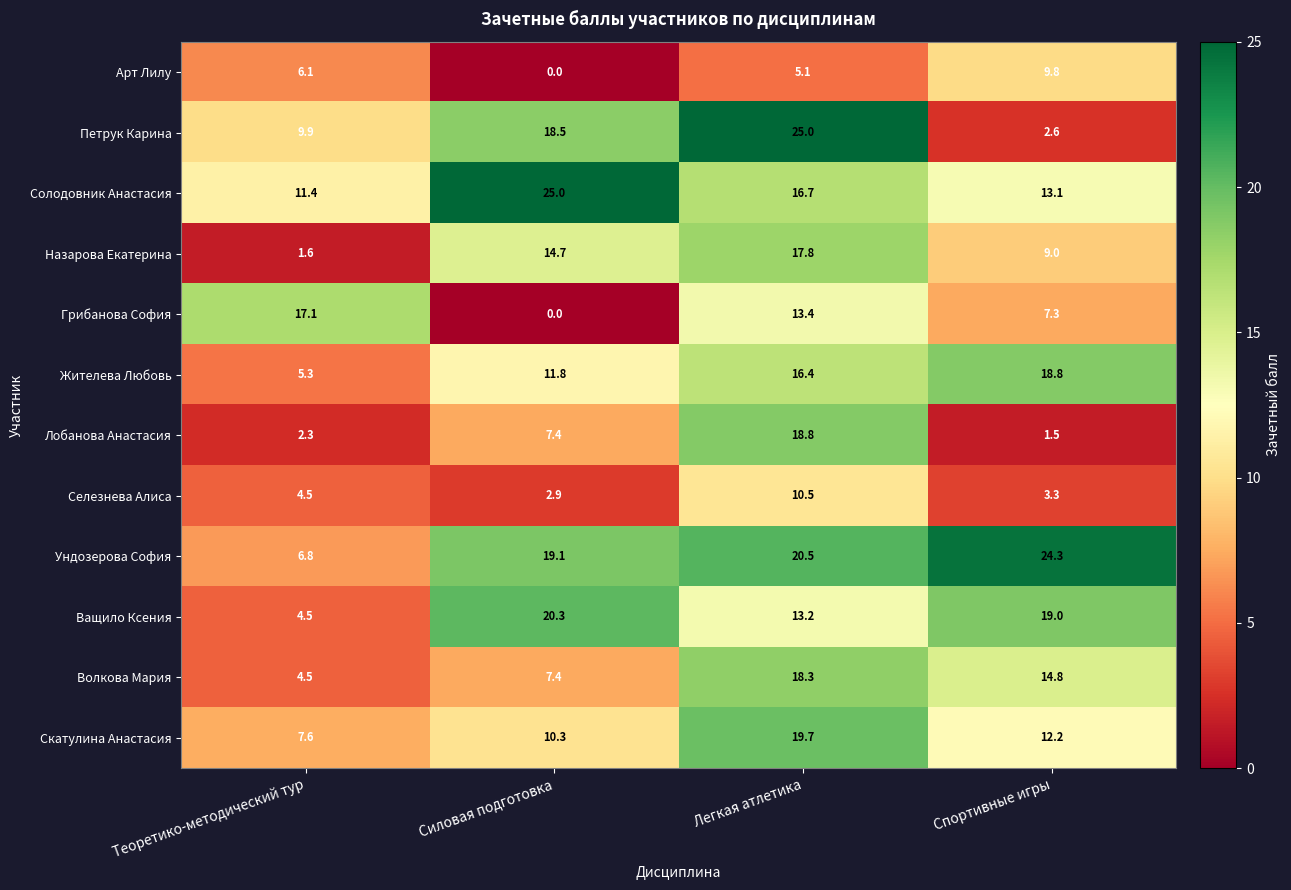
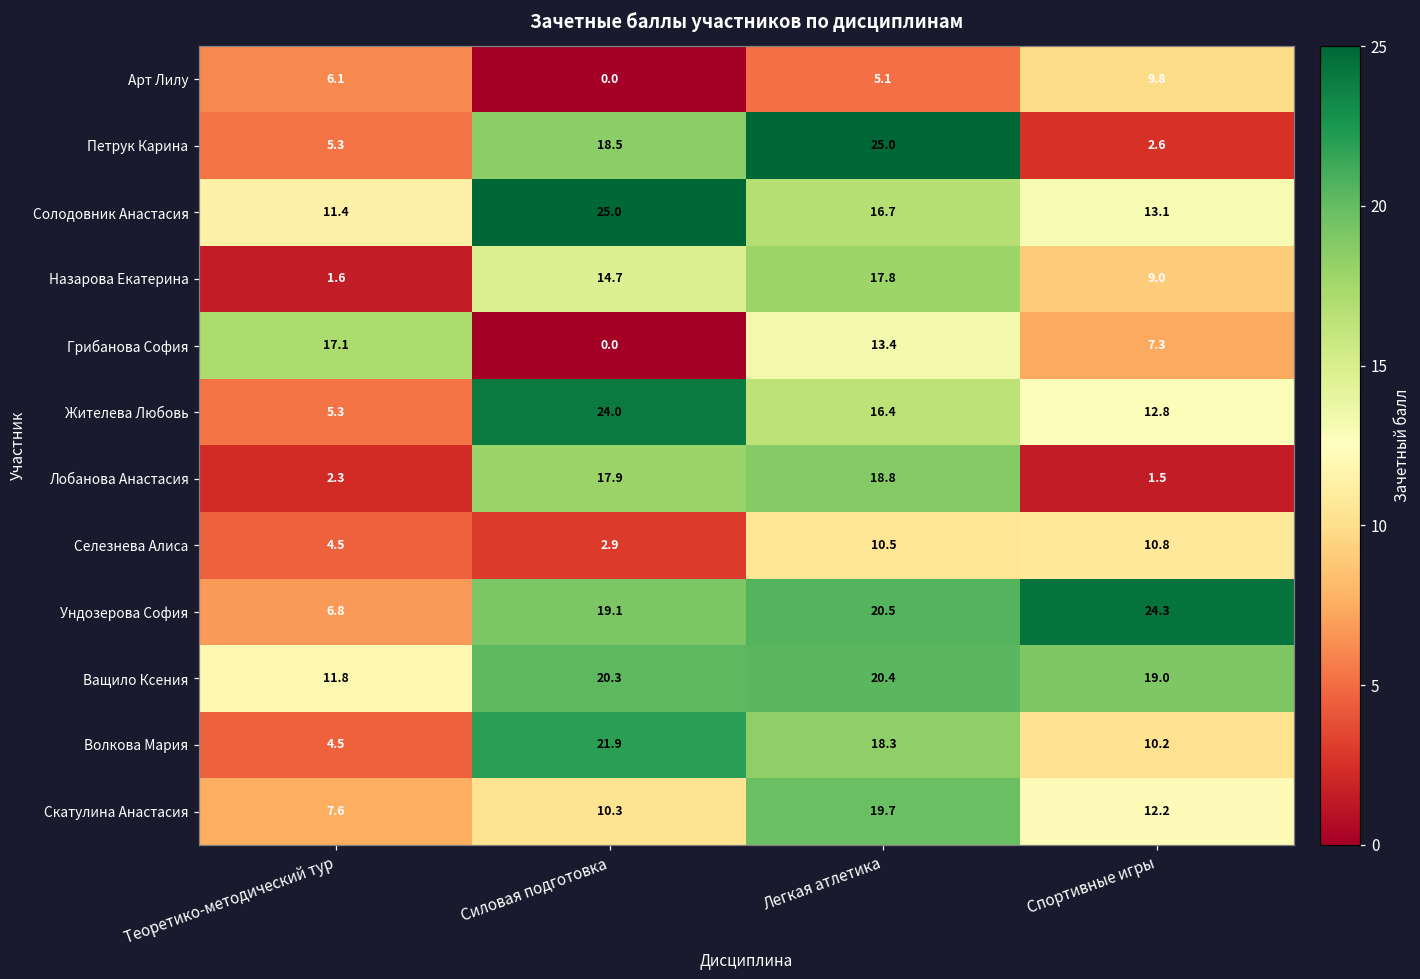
  {
    "Арт Лилу": {
      "Теоретико-методический тур": 6.1,
      "Силовая подготовка": 0.0,
      "Легкая атлетика": 5.1,
      "Спортивные игры": 9.8
    },
    "Петрук Карина": {
-     "Теоретико-методический тур": 9.9,
+     "Теоретико-методический тур": 5.3,
      "Силовая подготовка": 18.5,
      "Легкая атлетика": 25.0,
      "Спортивные игры": 2.6
    },
    "Солодовник Анастасия": {
      "Теоретико-методический тур": 11.4,
      "Силовая подготовка": 25.0,
      "Легкая атлетика": 16.7,
      "Спортивные игры": 13.1
    },
    "Назарова Екатерина": {
      "Теоретико-методический тур": 1.6,
      "Силовая подготовка": 14.7,
      "Легкая атлетика": 17.8,
      "Спортивные игры": 9.0
    },
    "Грибанова София": {
      "Теоретико-методический тур": 17.1,
      "Силовая подготовка": 0.0,
      "Легкая атлетика": 13.4,
      "Спортивные игры": 7.3
    },
    "Жителева Любовь": {
      "Теоретико-методический тур": 5.3,
-     "Силовая подготовка": 11.8,
+     "Силовая подготовка": 24.0,
      "Легкая атлетика": 16.4,
-     "Спортивные игры": 18.8
+     "Спортивные игры": 12.8
    },
    "Лобанова Анастасия": {
      "Теоретико-методический тур": 2.3,
-     "Силовая подготовка": 7.4,
+     "Силовая подготовка": 17.9,
      "Легкая атлетика": 18.8,
      "Спортивные игры": 1.5
    },
    "Селезнева Алиса": {
      "Теоретико-методический тур": 4.5,
      "Силовая подготовка": 2.9,
      "Легкая атлетика": 10.5,
-     "Спортивные игры": 3.3
+     "Спортивные игры": 10.8
    },
    "Ундозерова София": {
      "Теоретико-методический тур": 6.8,
      "Силовая подготовка": 19.1,
      "Легкая атлетика": 20.5,
      "Спортивные игры": 24.3
    },
    "Ващило Ксения": {
-     "Теоретико-методический тур": 4.5,
+     "Теоретико-методический тур": 11.8,
      "Силовая подготовка": 20.3,
-     "Легкая атлетика": 13.2,
+     "Легкая атлетика": 20.4,
      "Спортивные игры": 19.0
    },
    "Волкова Мария": {
      "Теоретико-методический тур": 4.5,
-     "Силовая подготовка": 7.4,
+     "Силовая подготовка": 21.9,
      "Легкая атлетика": 18.3,
-     "Спортивные игры": 14.8
+     "Спортивные игры": 10.2
    },
    "Скатулина Анастасия": {
      "Теоретико-методический тур": 7.6,
      "Силовая подготовка": 10.3,
      "Легкая атлетика": 19.7,
      "Спортивные игры": 12.2
    }
  }
